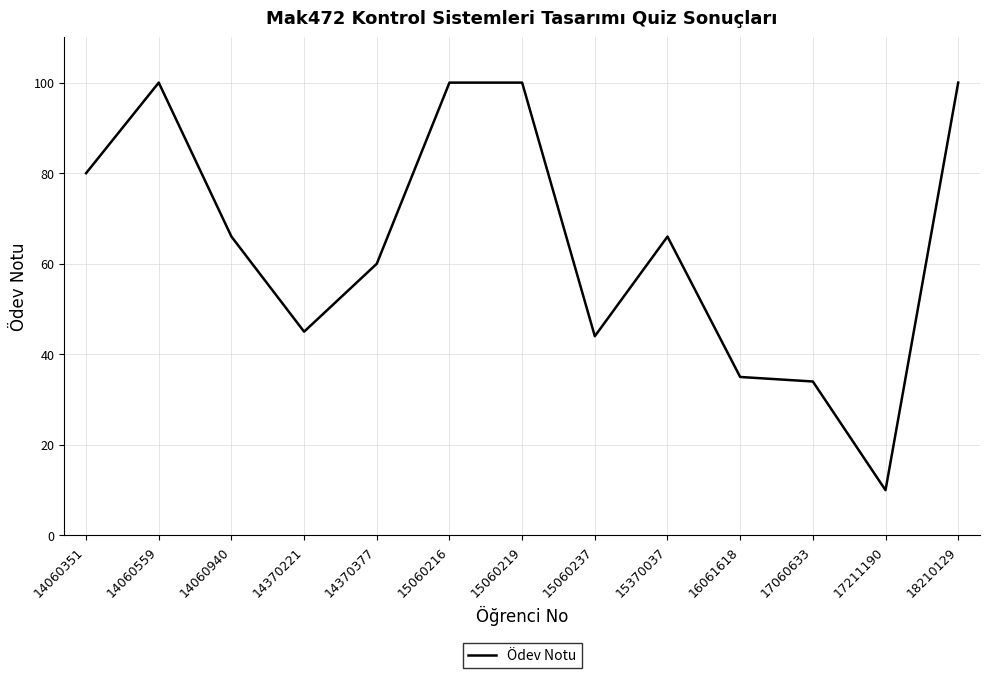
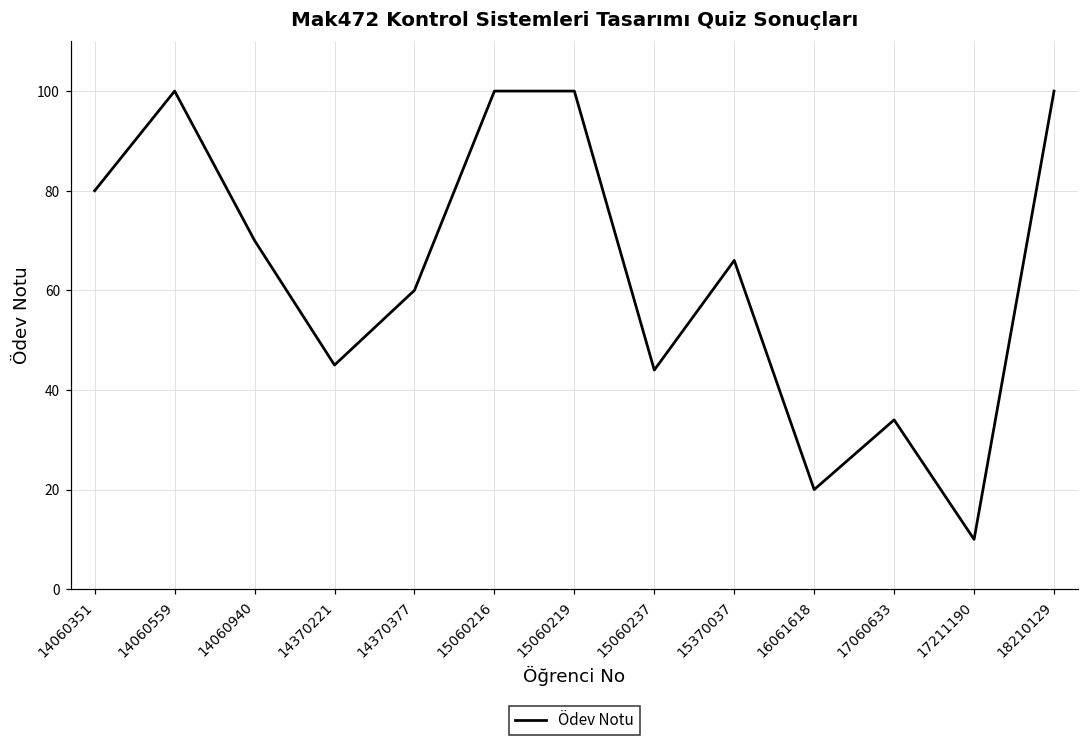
  {
    "14060351": 80,
    "14060559": 100,
-   "14060940": 66,
+   "14060940": 70,
    "14370221": 45,
    "14370377": 60,
    "15060216": 100,
    "15060219": 100,
    "15060237": 44,
    "15370037": 66,
-   "16061618": 35,
+   "16061618": 20,
    "17060633": 34,
    "17211190": 10,
    "18210129": 100
  }
